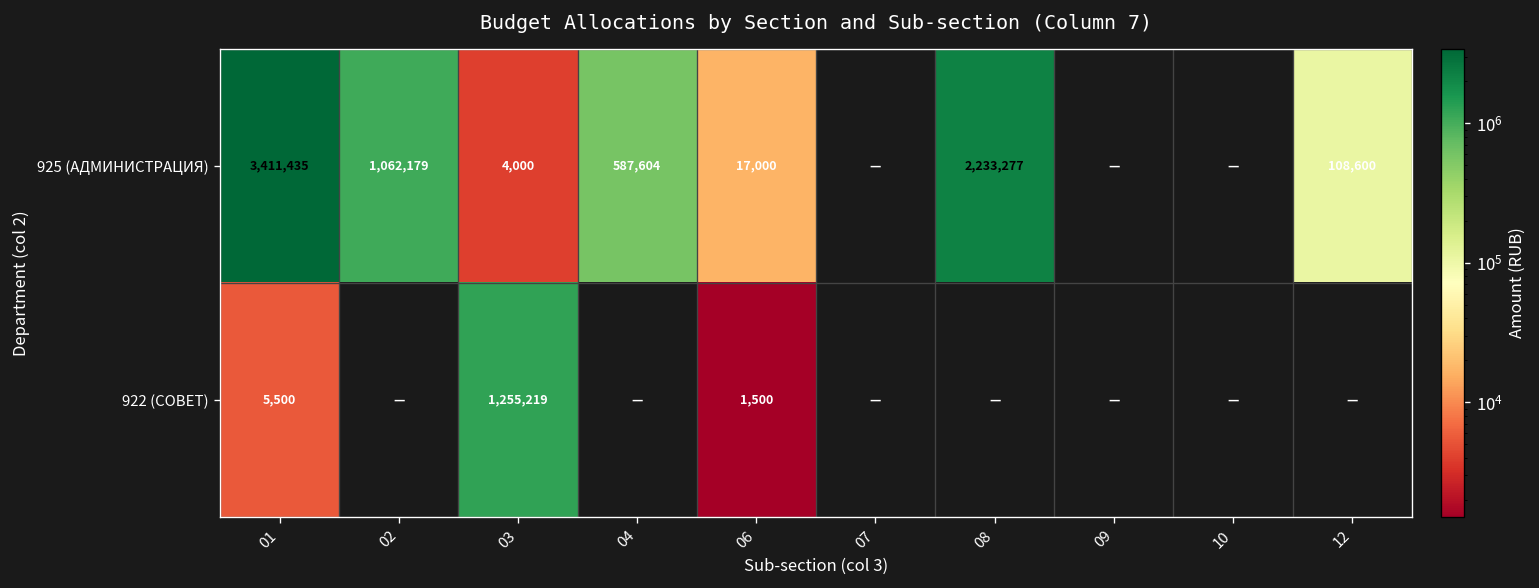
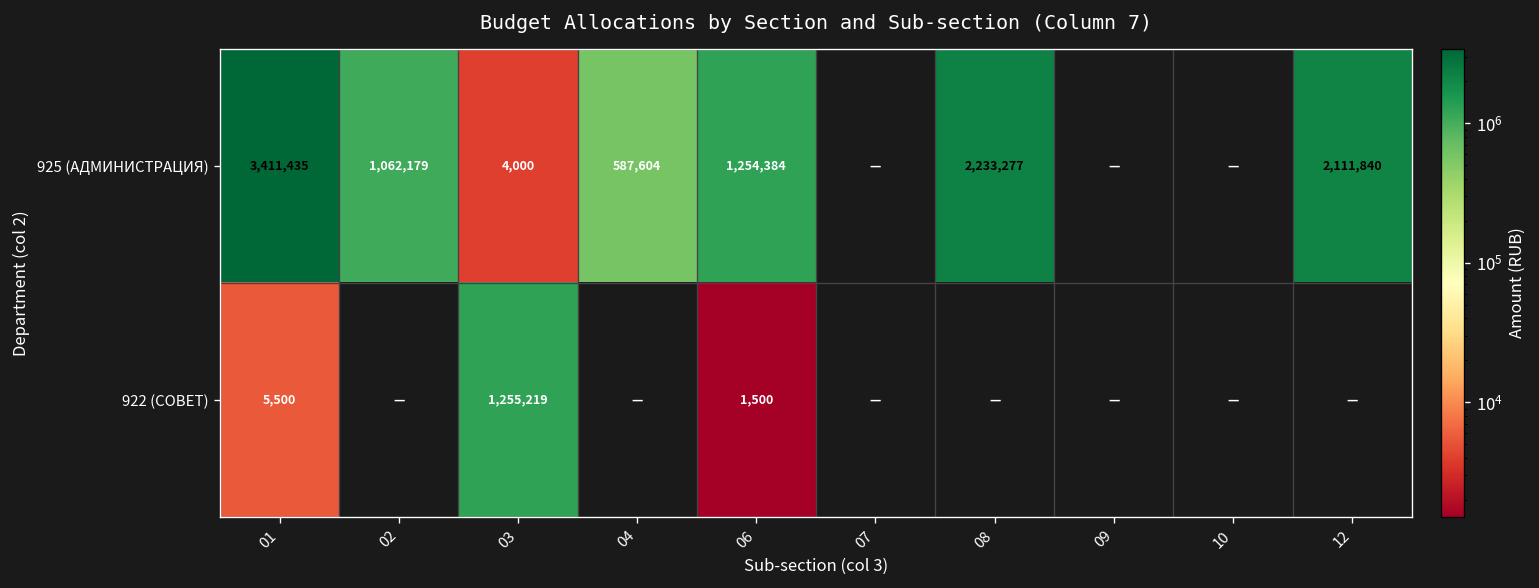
  {
    "925 (АДМИНИСТРАЦИЯ)": {
      "01": "3,411,435",
      "02": "1,062,179",
      "03": "4,000",
      "04": "587,604",
-     "06": "17,000",
+     "06": "1,254,384",
      "08": "2,233,277",
-     "12": "108,600"
+     "12": "2,111,840"
    },
    "922 (СОВЕТ)": {
      "01": "5,500",
      "03": "1,255,219",
      "06": "1,500"
    }
  }
